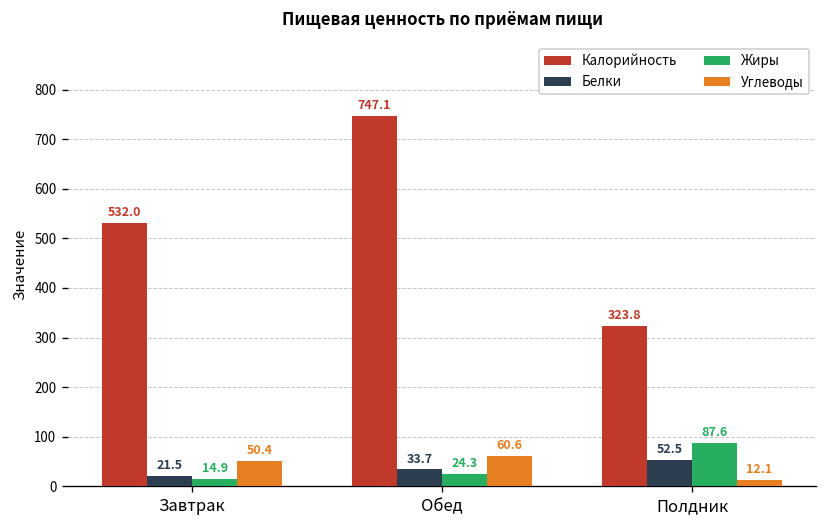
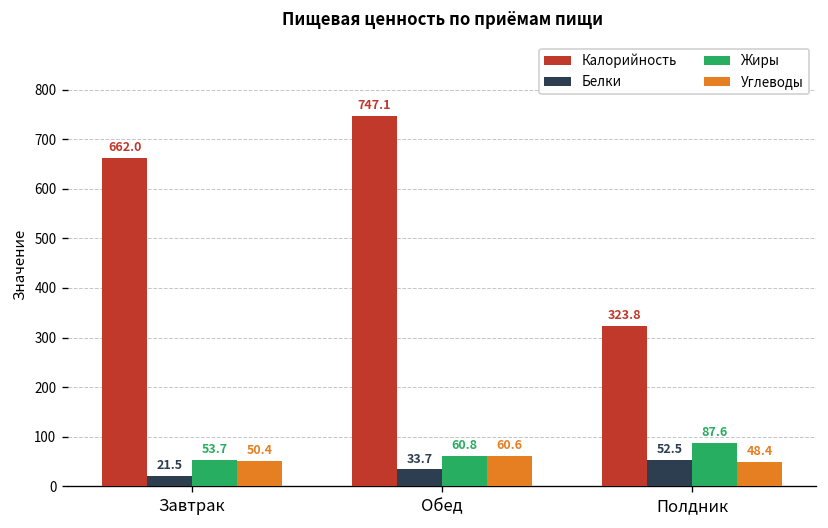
  {
    "Калорийность": {
-     "Завтрак": 532.0,
+     "Завтрак": 662.0,
      "Обед": 747.1,
      "Полдник": 323.8
    },
    "Белки": {
      "Завтрак": 21.5,
      "Обед": 33.7,
      "Полдник": 52.5
    },
    "Жиры": {
-     "Завтрак": 14.9,
-     "Обед": 24.3,
+     "Завтрак": 53.7,
+     "Обед": 60.8,
      "Полдник": 87.6
    },
    "Углеводы": {
      "Завтрак": 50.4,
      "Обед": 60.6,
-     "Полдник": 12.1
+     "Полдник": 48.4
    }
  }
